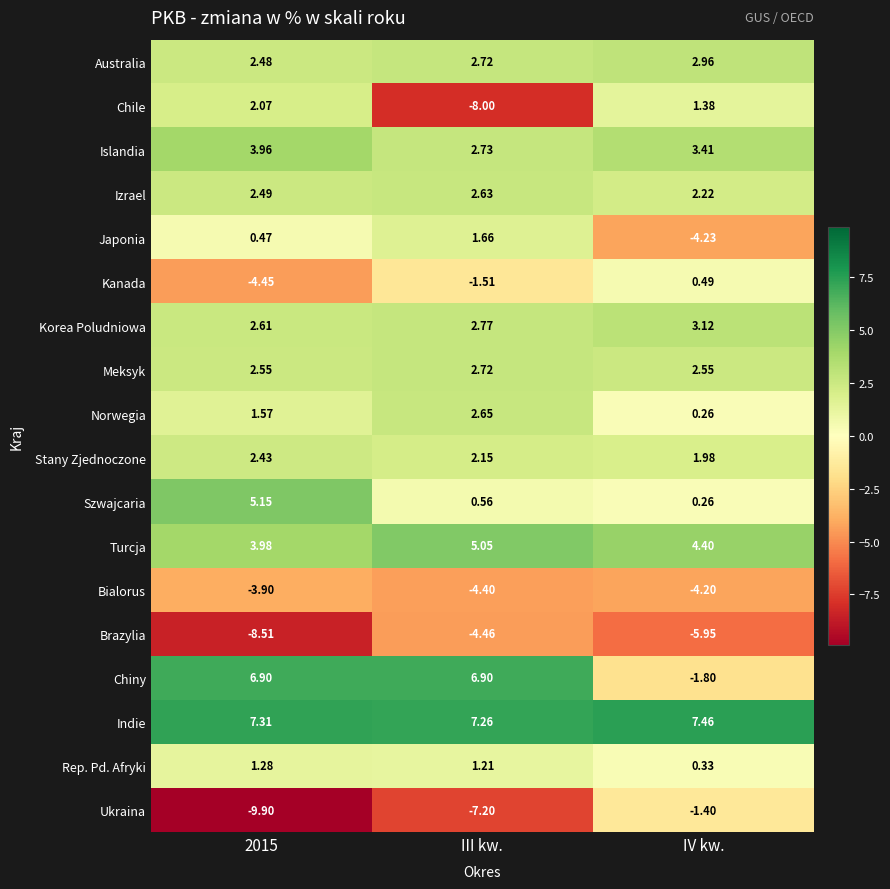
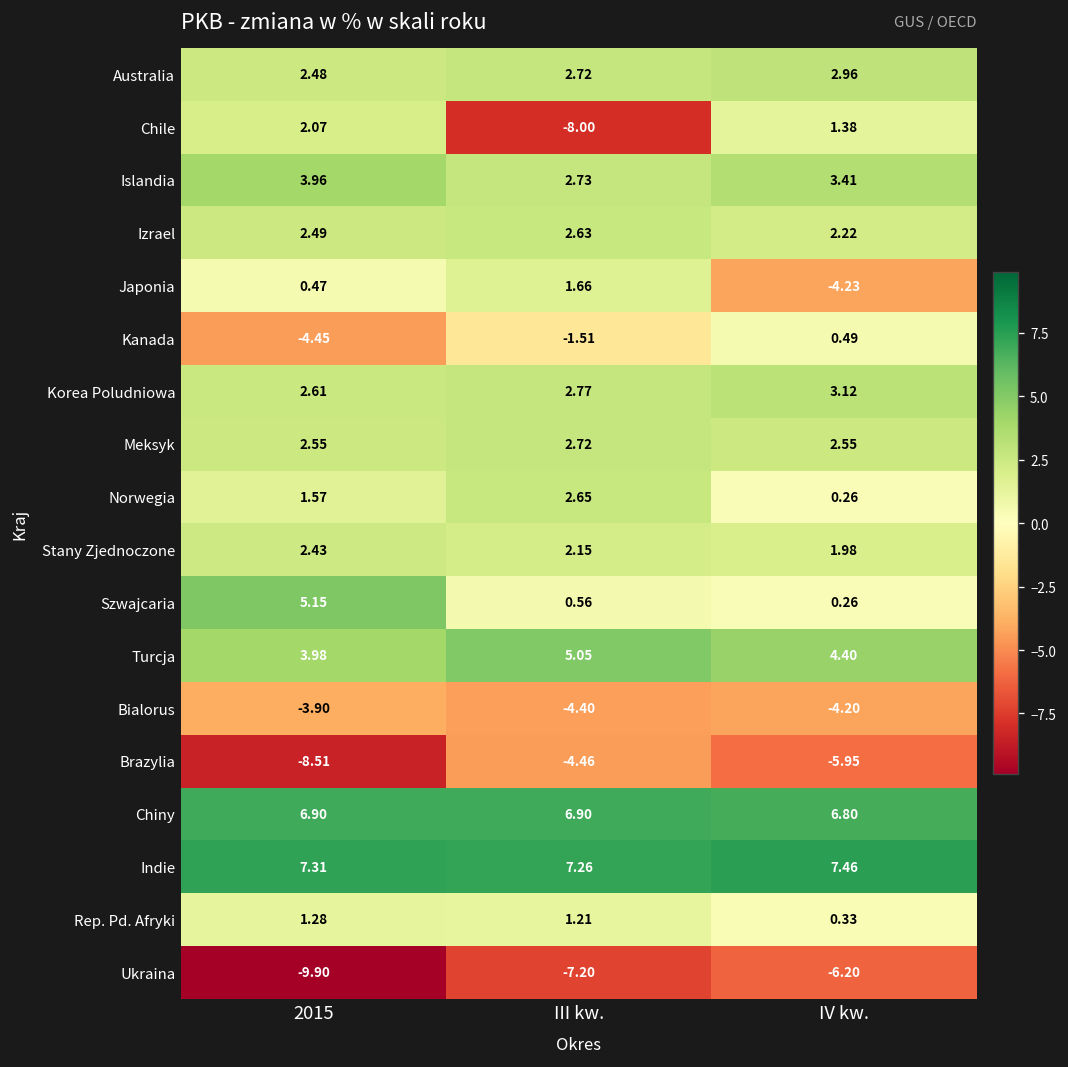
  {
    "Australia": {
      "2015": 2.48,
      "III kw.": 2.72,
      "IV kw.": 2.96
    },
    "Chile": {
      "2015": 2.07,
      "III kw.": -8.00,
      "IV kw.": 1.38
    },
    "Islandia": {
      "2015": 3.96,
      "III kw.": 2.73,
      "IV kw.": 3.41
    },
    "Izrael": {
      "2015": 2.49,
      "III kw.": 2.63,
      "IV kw.": 2.22
    },
    "Japonia": {
      "2015": 0.47,
      "III kw.": 1.66,
      "IV kw.": -4.23
    },
    "Kanada": {
      "2015": -4.45,
      "III kw.": -1.51,
      "IV kw.": 0.49
    },
    "Korea Poludniowa": {
      "2015": 2.61,
      "III kw.": 2.77,
      "IV kw.": 3.12
    },
    "Meksyk": {
      "2015": 2.55,
      "III kw.": 2.72,
      "IV kw.": 2.55
    },
    "Norwegia": {
      "2015": 1.57,
      "III kw.": 2.65,
      "IV kw.": 0.26
    },
    "Stany Zjednoczone": {
      "2015": 2.43,
      "III kw.": 2.15,
      "IV kw.": 1.98
    },
    "Szwajcaria": {
      "2015": 5.15,
      "III kw.": 0.56,
      "IV kw.": 0.26
    },
    "Turcja": {
      "2015": 3.98,
      "III kw.": 5.05,
      "IV kw.": 4.40
    },
    "Bialorus": {
      "2015": -3.90,
      "III kw.": -4.40,
      "IV kw.": -4.20
    },
    "Brazylia": {
      "2015": -8.51,
      "III kw.": -4.46,
      "IV kw.": -5.95
    },
    "Chiny": {
      "2015": 6.90,
      "III kw.": 6.90,
-     "IV kw.": -1.80
+     "IV kw.": 6.80
    },
    "Indie": {
      "2015": 7.31,
      "III kw.": 7.26,
      "IV kw.": 7.46
    },
    "Rep. Pd. Afryki": {
      "2015": 1.28,
      "III kw.": 1.21,
      "IV kw.": 0.33
    },
    "Ukraina": {
      "2015": -9.90,
      "III kw.": -7.20,
-     "IV kw.": -1.40
+     "IV kw.": -6.20
    }
  }
